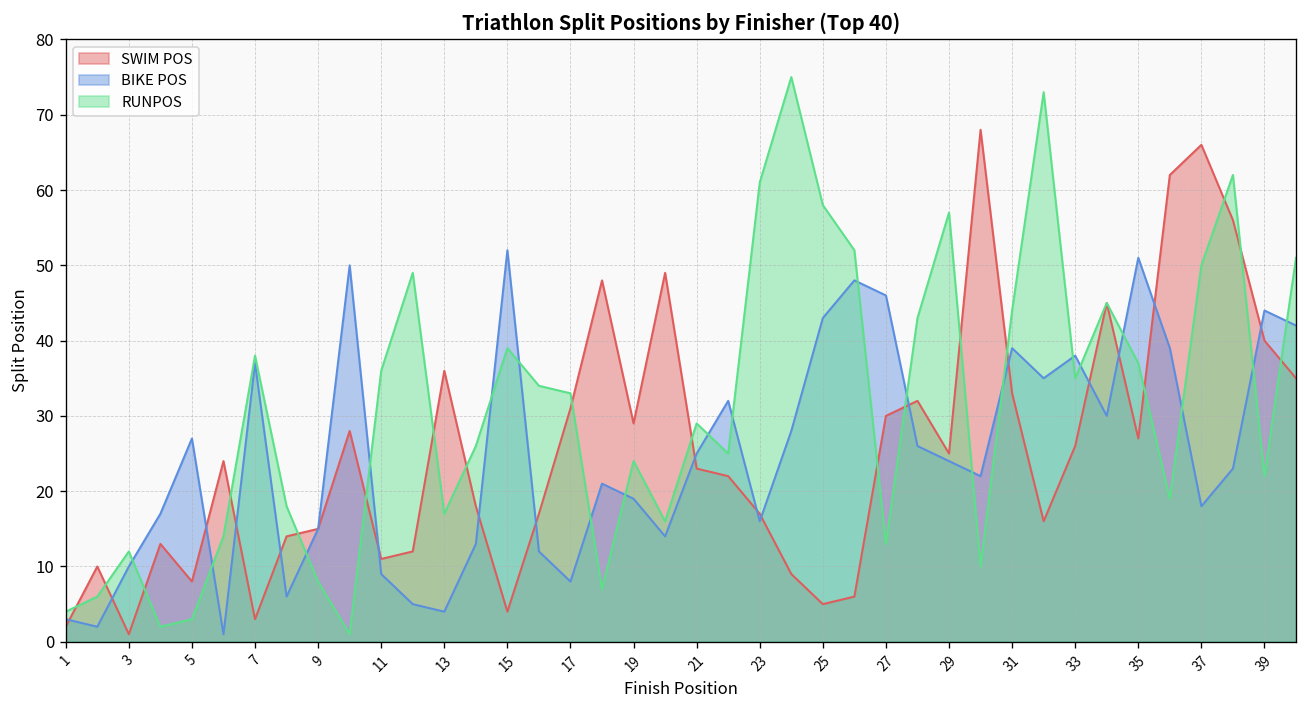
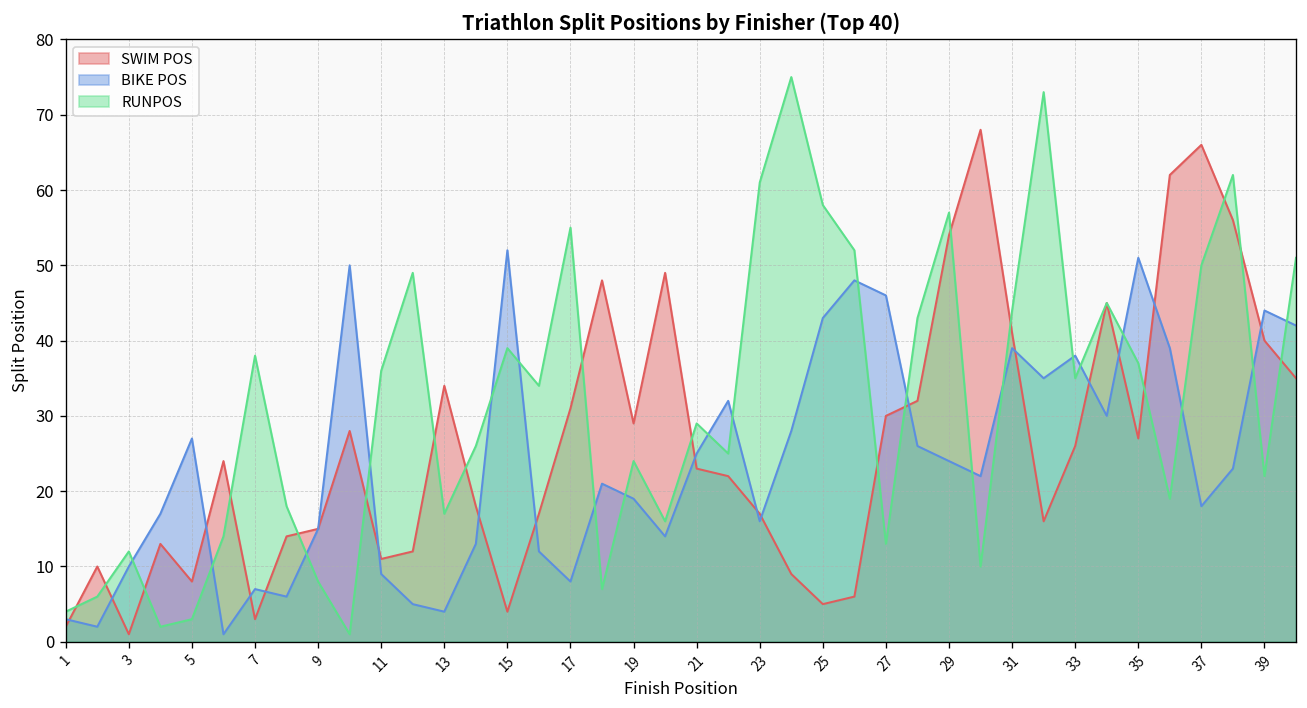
  {
    "SWIM POS": {
      "1": 2,
      "3": 1,
      "5": 8,
      "7": 3,
      "11": 11,
-     "13": 36,
+     "13": 34,
      "15": 4,
      "17": 31,
      "19": 29,
      "21": 23,
      "23": 17,
      "25": 5,
      "27": 30,
-     "29": 25,
-     "31": 33,
+     "29": 54,
+     "31": 41,
      "33": 26,
      "35": 27,
      "37": 66,
      "39": 40
    },
    "BIKE POS": {
      "1": 3,
      "3": 10,
      "5": 27,
-     "7": 37,
+     "7": 7,
      "11": 9,
      "13": 4,
      "15": 52,
      "17": 8,
      "19": 19,
      "21": 25,
      "23": 16,
      "25": 43,
      "27": 46,
      "29": 24,
      "31": 39,
      "33": 38,
      "35": 51,
      "37": 18,
      "39": 44
    },
    "RUNPOS": {
      "1": 4,
      "3": 12,
      "5": 3,
      "7": 38,
      "9": 8,
      "11": 36,
      "13": 17,
      "15": 39,
-     "17": 33,
+     "17": 55,
      "19": 24,
      "21": 29,
      "23": 61,
      "25": 58,
      "27": 13,
      "29": 57,
      "31": 44,
      "33": 35,
      "35": 37,
      "37": 50,
      "39": 22
    }
  }
